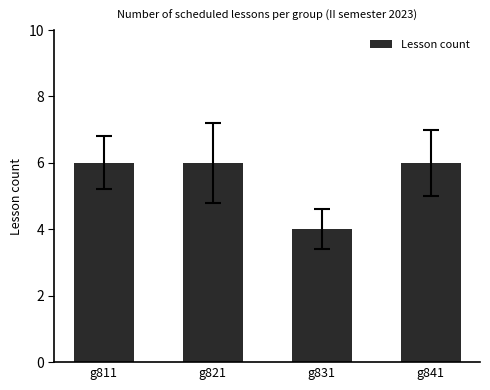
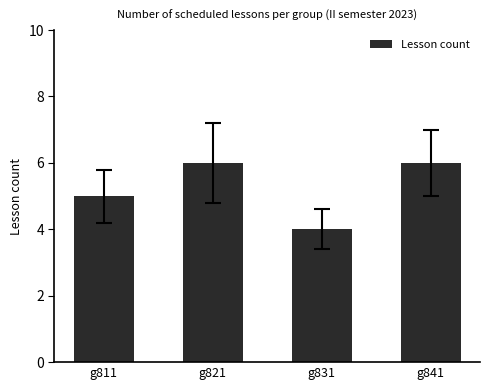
  {
    "Lesson count": {
-     "g811": 6,
+     "g811": 5,
      "g821": 6,
      "g831": 4,
      "g841": 6
    }
  }
